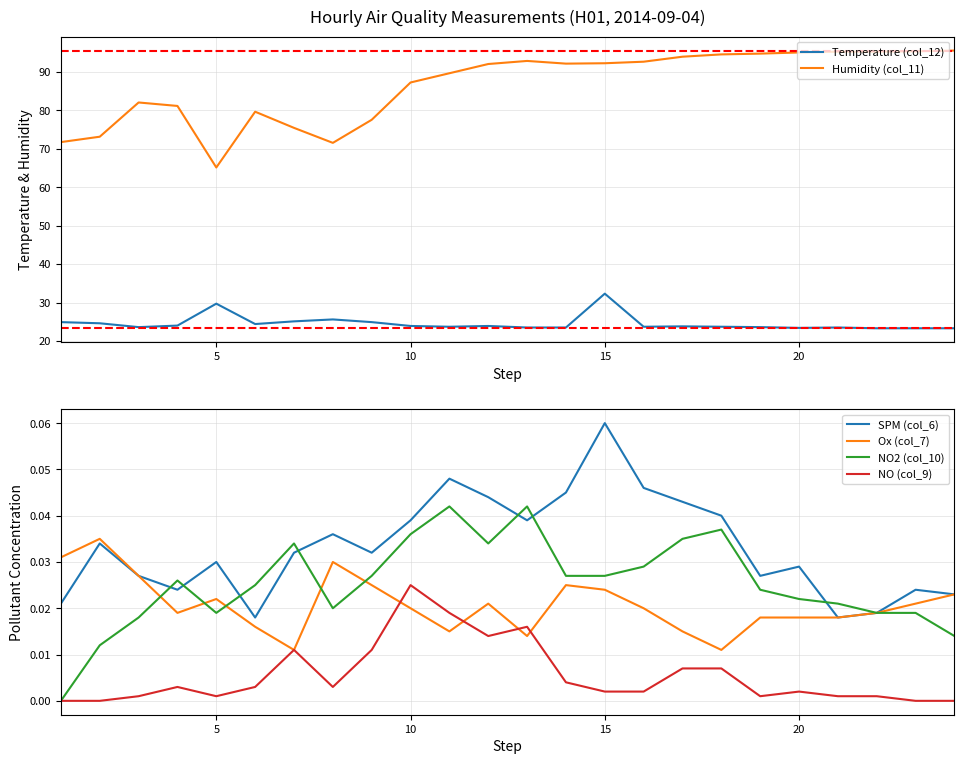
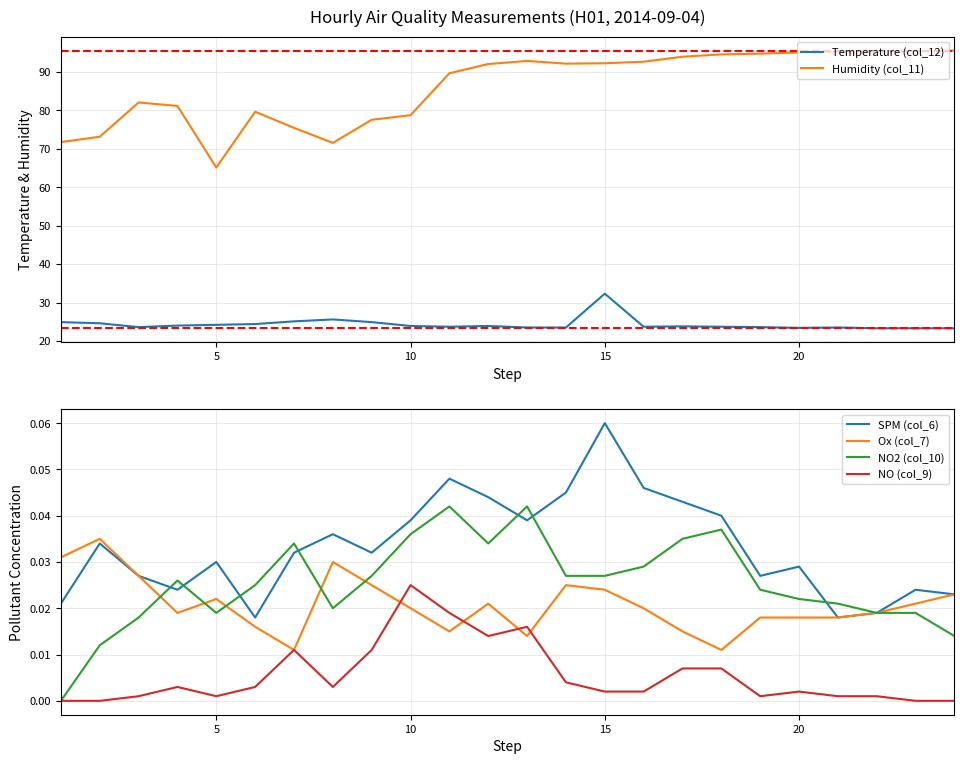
  {
    "Hourly Air Quality Measurements (H01, 2014-09-04)": {
      "Temperature (col_12)": {
-       "5": 30,
+       "5": 24,
        "10": 24,
        "15": 32,
        "20": 23
      },
      "Humidity (col_11)": {
        "5": 65,
-       "10": 87,
+       "10": 79,
        "15": 92
      }
    }
  }
